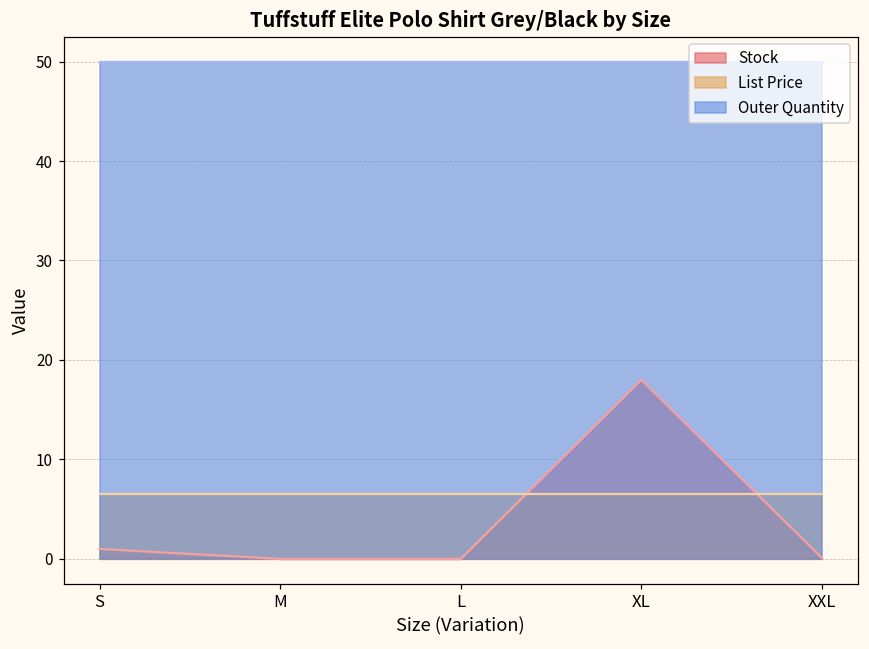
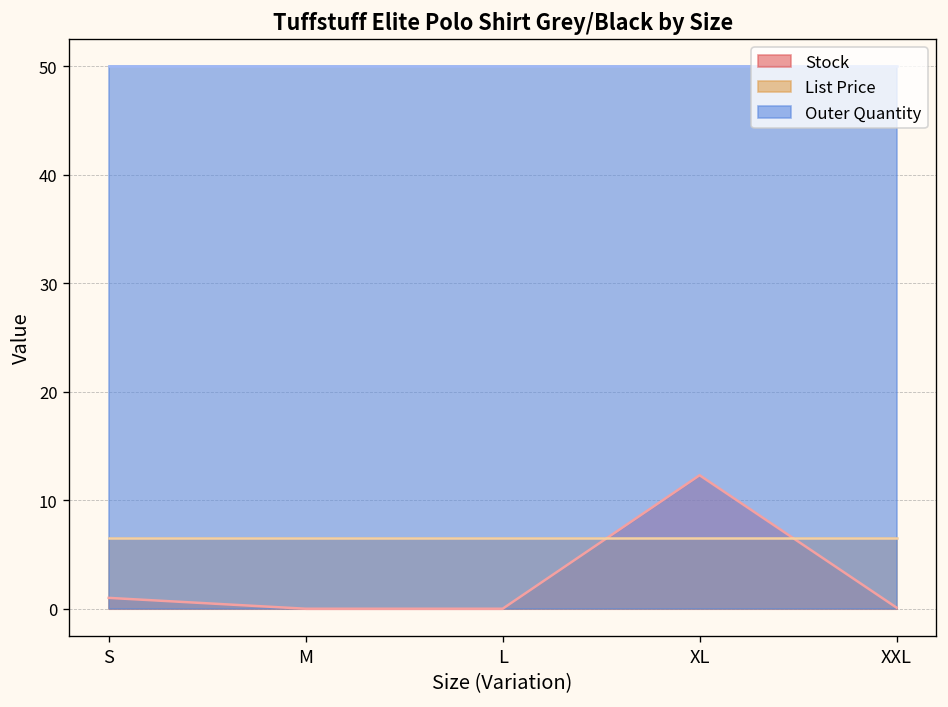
  {
    "Stock": {
      "S": 1,
      "M": 0,
      "L": 0,
-     "XL": 18,
+     "XL": 12,
      "XXL": 0
    },
    "List Price": {
      "S": 7,
      "M": 7,
      "L": 7,
      "XL": 7,
      "XXL": 7
    },
    "Outer Quantity": {
      "S": 50,
      "M": 50,
      "L": 50,
      "XL": 50
    }
  }
